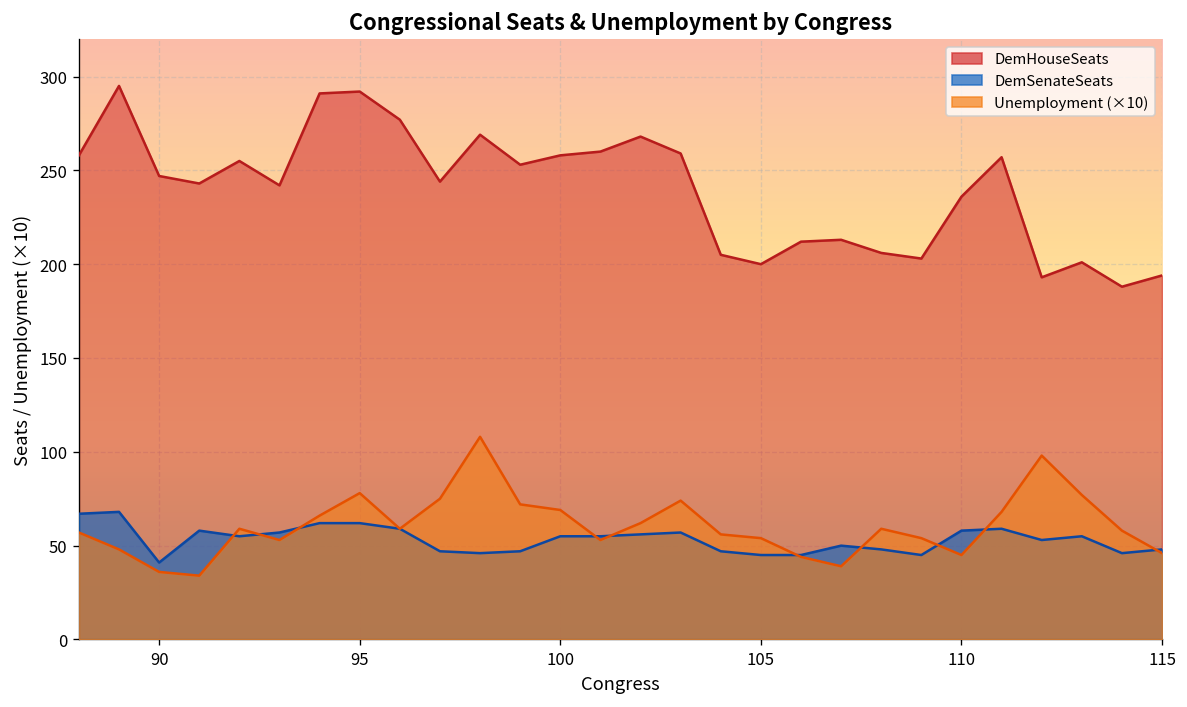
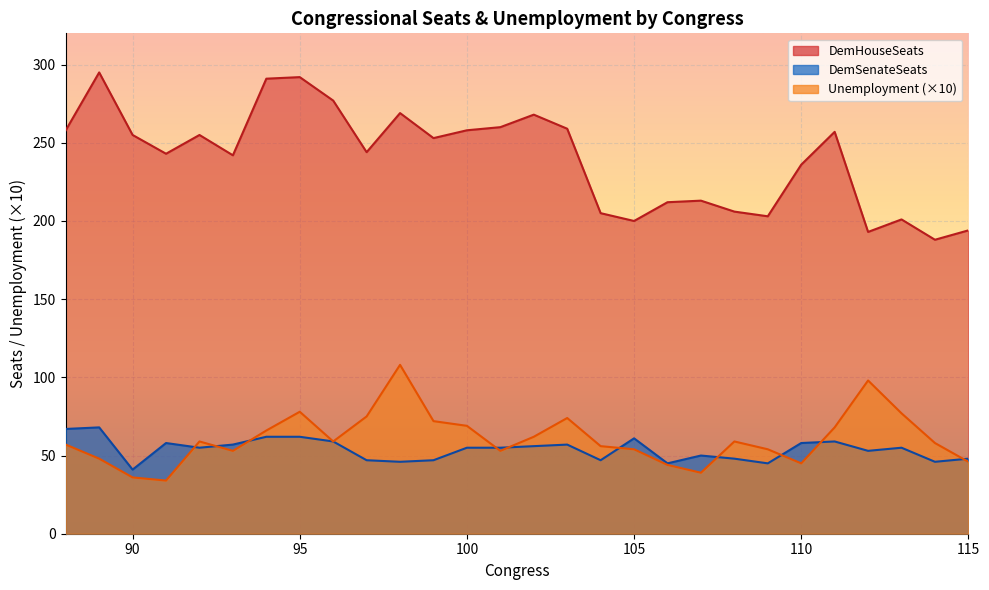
  {
    "DemHouseSeats": {
-     "90": 247,
+     "90": 255,
      "95": 292,
      "100": 258,
      "105": 200,
      "110": 236,
      "115": 194
    },
    "DemSenateSeats": {
      "90": 41,
      "95": 62,
      "100": 55,
-     "105": 45,
+     "105": 61,
      "110": 58,
      "115": 48
    },
    "Unemployment (×10)": {
      "90": 36,
      "95": 78,
      "100": 69,
      "105": 54,
      "110": 45,
      "115": 46
    }
  }
